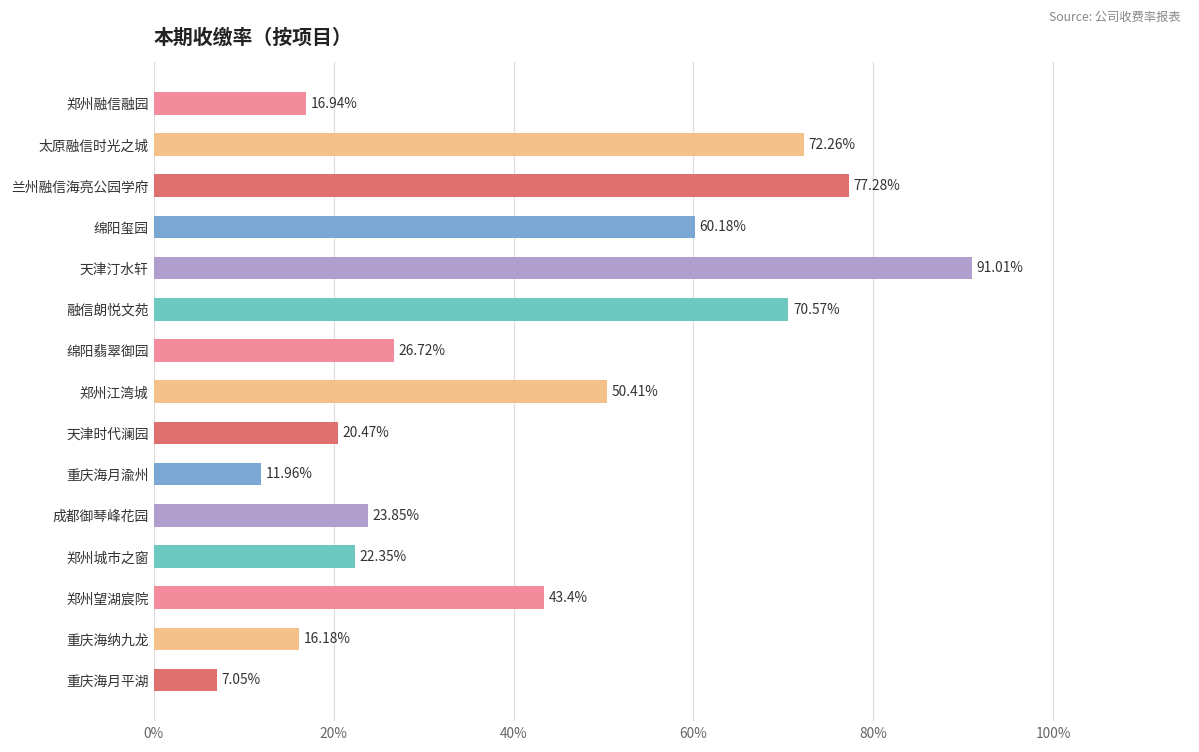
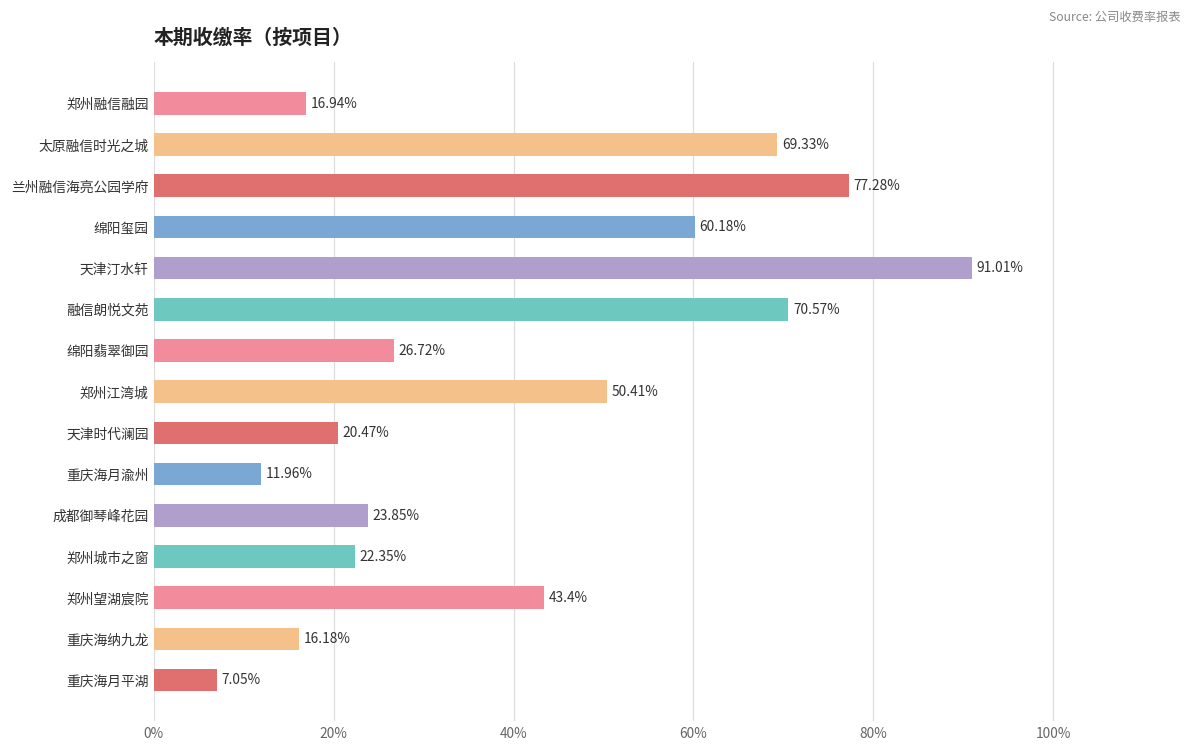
  {
    "郑州融信融园": "16.94%",
-   "太原融信时光之城": "72.26%",
+   "太原融信时光之城": "69.33%",
    "兰州融信海亮公园学府": "77.28%",
    "绵阳玺园": "60.18%",
    "天津汀水轩": "91.01%",
    "融信朗悦文苑": "70.57%",
    "绵阳翡翠御园": "26.72%",
    "郑州江湾城": "50.41%",
    "天津时代澜园": "20.47%",
    "重庆海月渝州": "11.96%",
    "成都御琴峰花园": "23.85%",
    "郑州城市之窗": "22.35%",
    "郑州望湖宸院": "43.4%",
    "重庆海纳九龙": "16.18%",
    "重庆海月平湖": "7.05%"
  }
